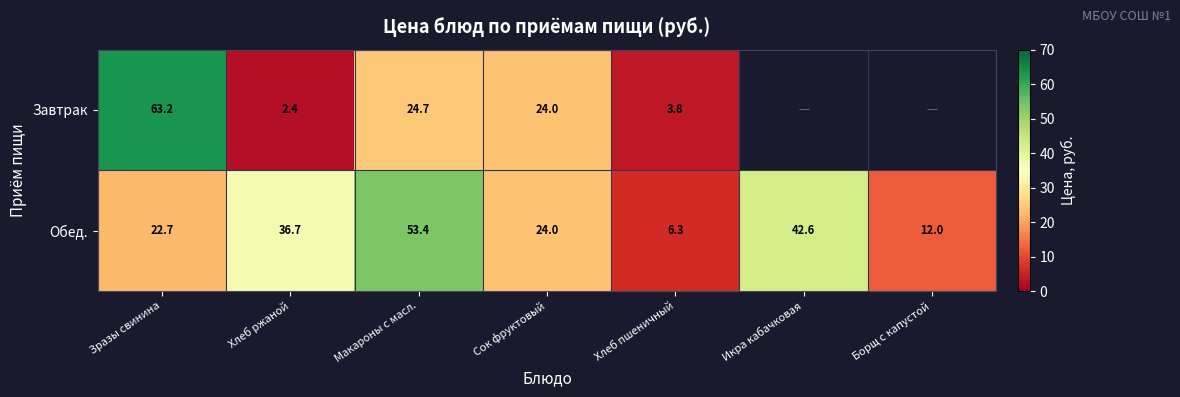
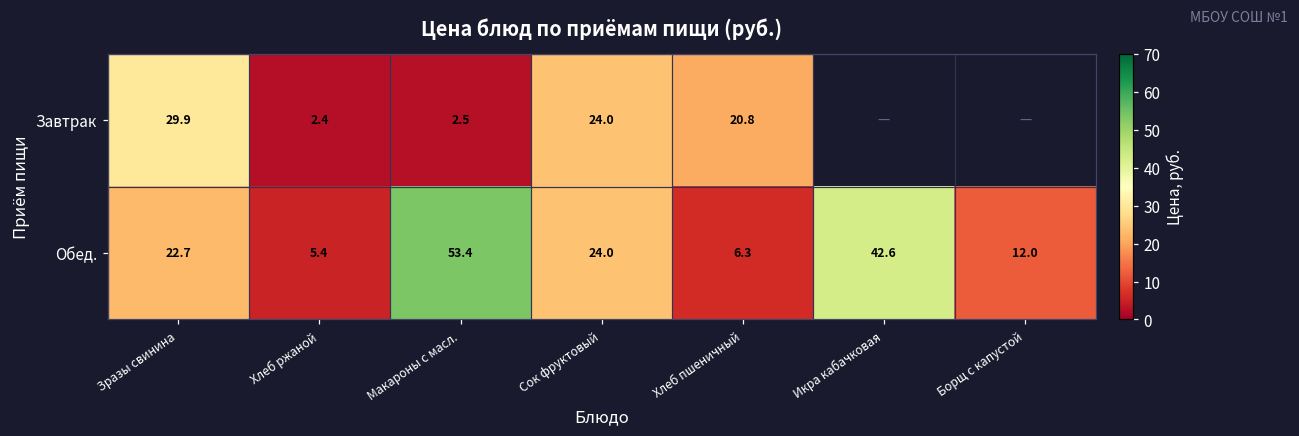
  {
    "Завтрак": {
-     "Зразы свинина": 63.2,
+     "Зразы свинина": 29.9,
      "Хлеб ржаной": 2.4,
-     "Макароны с масл.": 24.7,
+     "Макароны с масл.": 2.5,
      "Сок фруктовый": 24.0,
-     "Хлеб пшеничный": 3.8
+     "Хлеб пшеничный": 20.8
    },
    "Обед.": {
      "Зразы свинина": 22.7,
-     "Хлеб ржаной": 36.7,
+     "Хлеб ржаной": 5.4,
      "Макароны с масл.": 53.4,
      "Сок фруктовый": 24.0,
      "Хлеб пшеничный": 6.3,
      "Икра кабачковая": 42.6,
      "Борщ с капустой": 12.0
    }
  }
